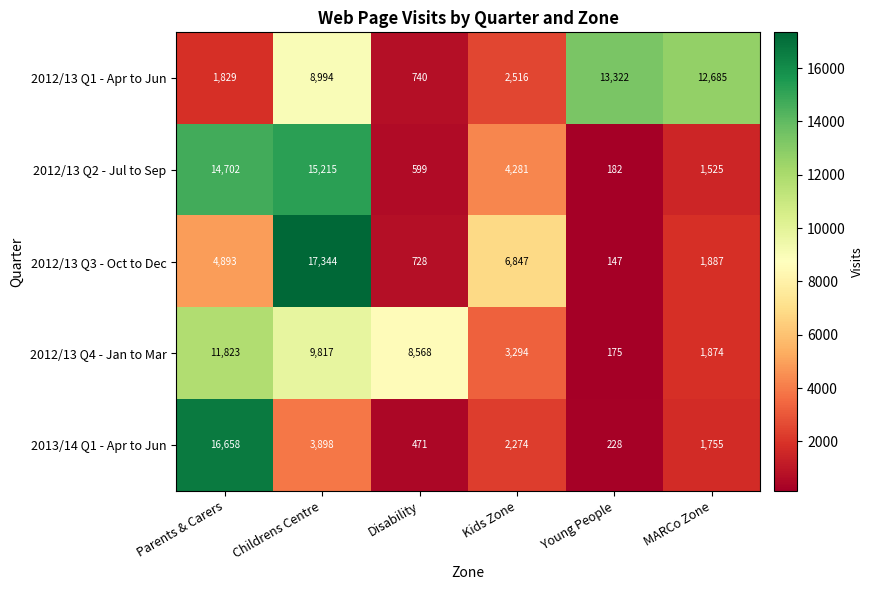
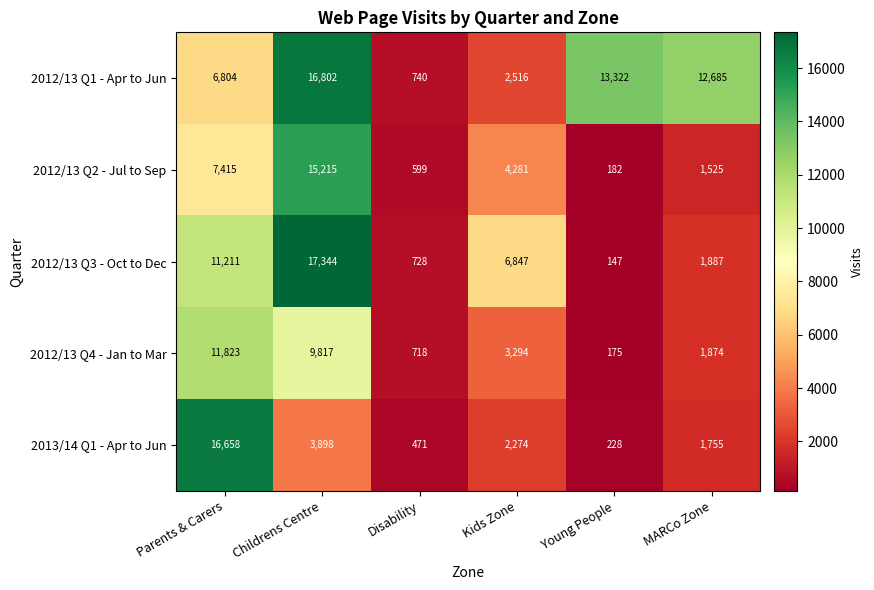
  {
    "2012/13 Q1 - Apr to Jun": {
-     "Parents & Carers": "1,829",
-     "Childrens Centre": "8,994",
+     "Parents & Carers": "6,804",
+     "Childrens Centre": "16,802",
      "Disability": "740",
      "Kids Zone": "2,516",
      "Young People": "13,322",
      "MARCo Zone": "12,685"
    },
    "2012/13 Q2 - Jul to Sep": {
-     "Parents & Carers": "14,702",
+     "Parents & Carers": "7,415",
      "Childrens Centre": "15,215",
      "Disability": "599",
      "Kids Zone": "4,281",
      "Young People": "182",
      "MARCo Zone": "1,525"
    },
    "2012/13 Q3 - Oct to Dec": {
-     "Parents & Carers": "4,893",
+     "Parents & Carers": "11,211",
      "Childrens Centre": "17,344",
      "Disability": "728",
      "Kids Zone": "6,847",
      "Young People": "147",
      "MARCo Zone": "1,887"
    },
    "2012/13 Q4 - Jan to Mar": {
      "Parents & Carers": "11,823",
      "Childrens Centre": "9,817",
-     "Disability": "8,568",
+     "Disability": "718",
      "Kids Zone": "3,294",
      "Young People": "175",
      "MARCo Zone": "1,874"
    },
    "2013/14 Q1 - Apr to Jun": {
      "Parents & Carers": "16,658",
      "Childrens Centre": "3,898",
      "Disability": "471",
      "Kids Zone": "2,274",
      "Young People": "228",
      "MARCo Zone": "1,755"
    }
  }
